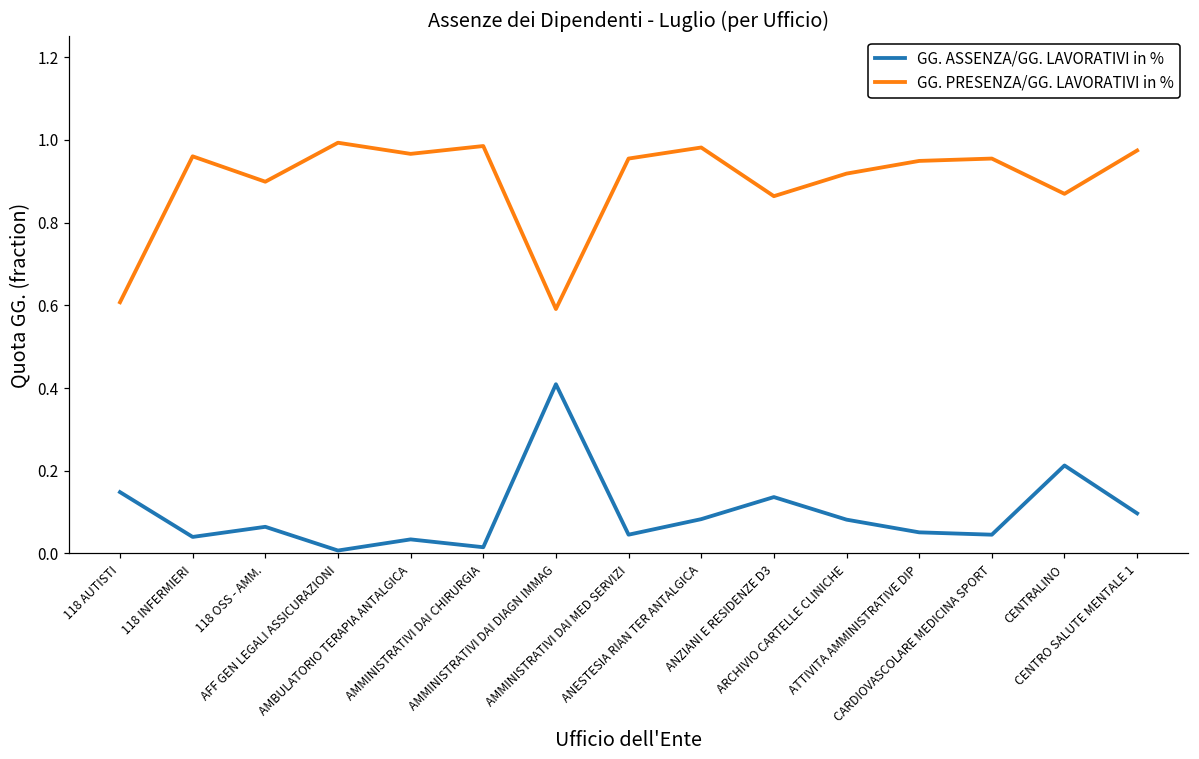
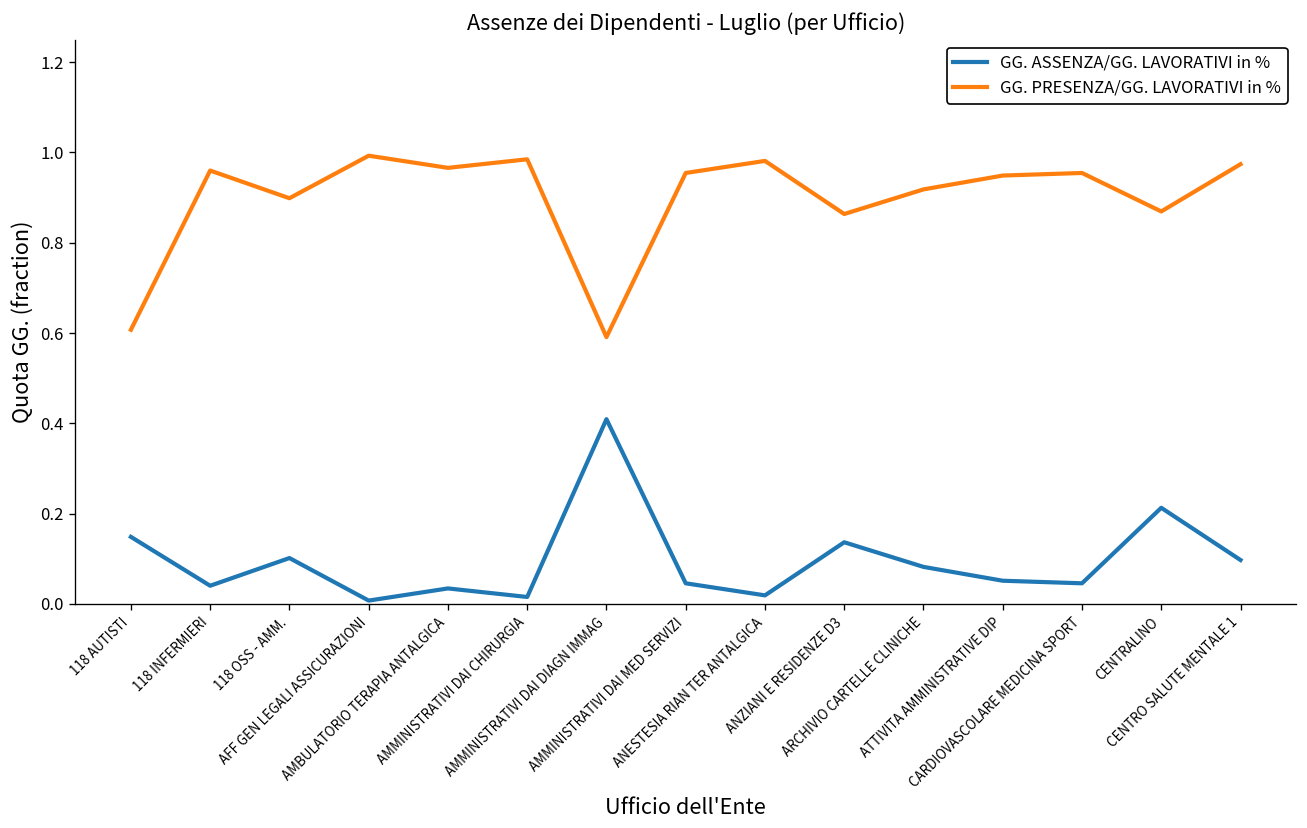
  {
    "GG. ASSENZA/GG. LAVORATIVI in %": {
      "118 AUTISTI": 0.15,
      "118 INFERMIERI": 0.04,
-     "118 OSS - AMM.": 0.06,
+     "118 OSS - AMM.": 0.10,
      "AFF GEN LEGALI ASSICURAZIONI": 0.01,
      "AMBULATORIO TERAPIA ANTALGICA": 0.03,
      "AMMINISTRATIVI DAI CHIRURGIA": 0.02,
      "AMMINISTRATIVI DAI DIAGN IMMAG": 0.41,
      "AMMINISTRATIVI DAI MED SERVIZI": 0.05,
-     "ANESTESIA RIAN TER ANTALGICA": 0.08,
+     "ANESTESIA RIAN TER ANTALGICA": 0.02,
      "ANZIANI E RESIDENZE D3": 0.14,
      "ARCHIVIO CARTELLE CLINICHE": 0.08,
      "ATTIVITA AMMINISTRATIVE DIP": 0.05,
      "CARDIOVASCOLARE MEDICINA SPORT": 0.05,
      "CENTRALINO": 0.21,
      "CENTRO SALUTE MENTALE 1": 0.10
    },
    "GG. PRESENZA/GG. LAVORATIVI in %": {
      "118 AUTISTI": 0.61,
      "118 INFERMIERI": 0.96,
      "118 OSS - AMM.": 0.90,
      "AFF GEN LEGALI ASSICURAZIONI": 0.99,
      "AMBULATORIO TERAPIA ANTALGICA": 0.97,
      "AMMINISTRATIVI DAI CHIRURGIA": 0.98,
      "AMMINISTRATIVI DAI DIAGN IMMAG": 0.59,
      "AMMINISTRATIVI DAI MED SERVIZI": 0.95,
      "ANESTESIA RIAN TER ANTALGICA": 0.98,
      "ANZIANI E RESIDENZE D3": 0.86,
      "ARCHIVIO CARTELLE CLINICHE": 0.92,
      "ATTIVITA AMMINISTRATIVE DIP": 0.95,
      "CARDIOVASCOLARE MEDICINA SPORT": 0.95,
      "CENTRALINO": 0.87,
      "CENTRO SALUTE MENTALE 1": 0.97
    }
  }
